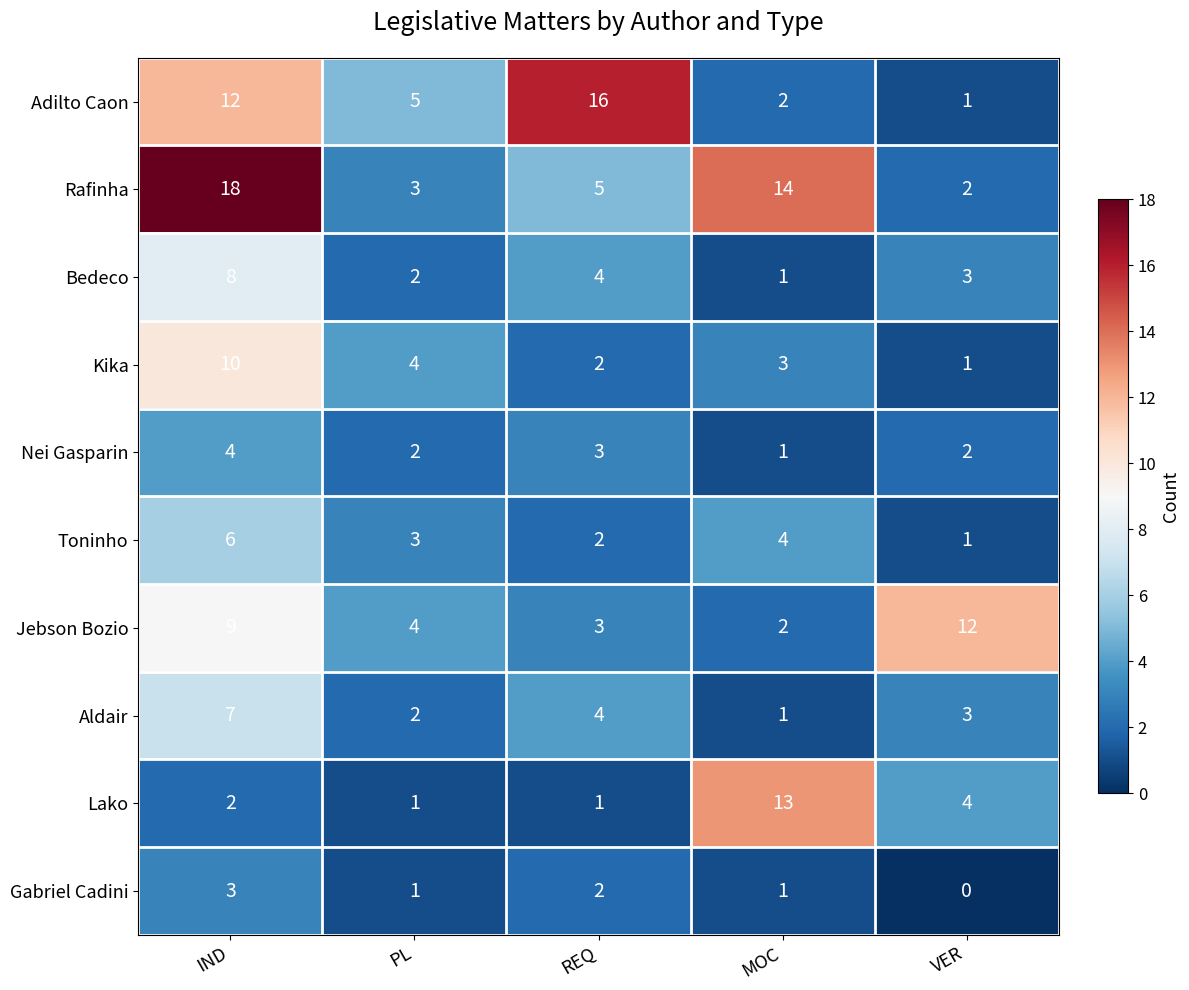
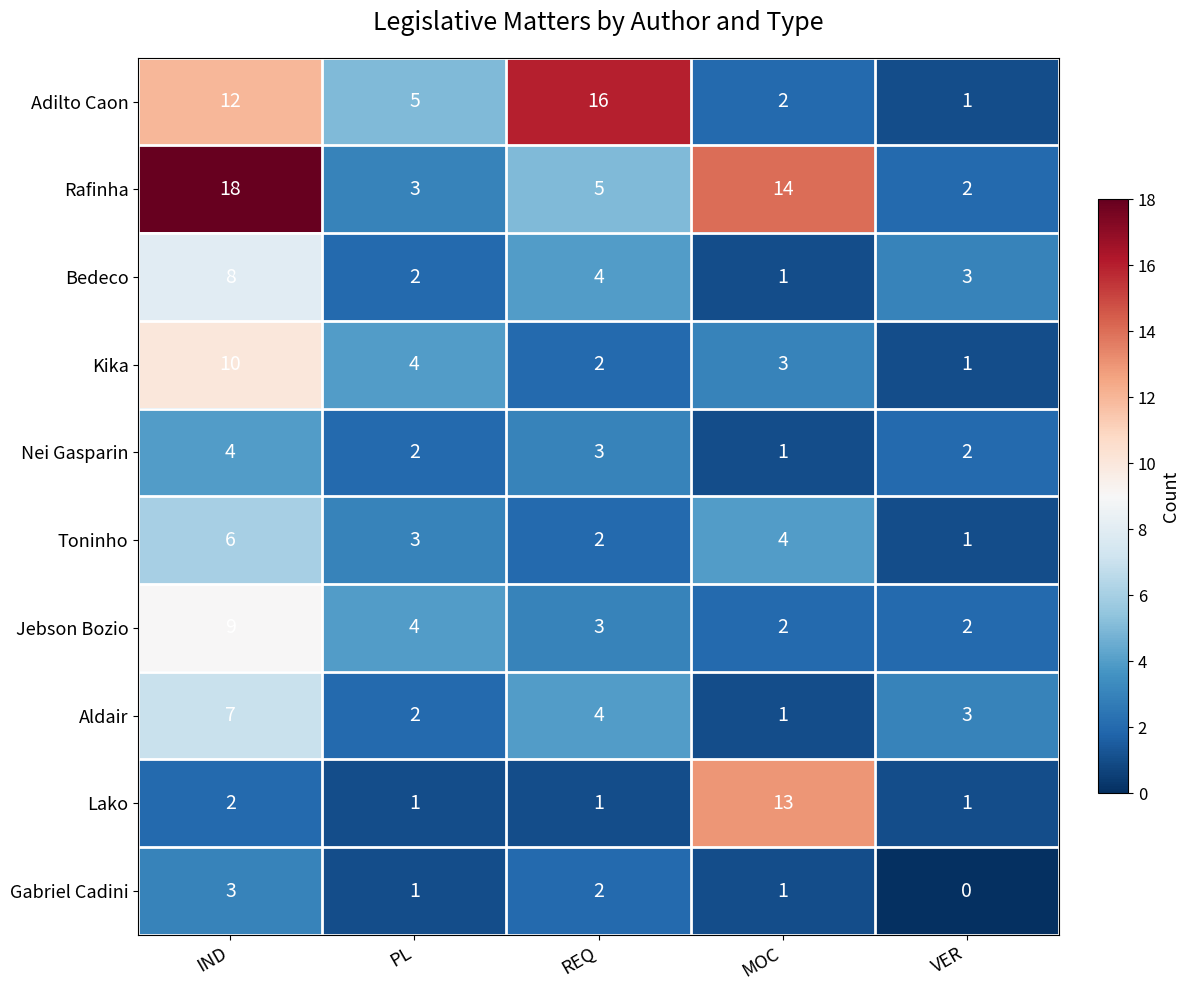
  {
    "Adilto Caon": {
      "IND": 12,
      "PL": 5,
      "REQ": 16,
      "MOC": 2,
      "VER": 1
    },
    "Rafinha": {
      "IND": 18,
      "PL": 3,
      "REQ": 5,
      "MOC": 14,
      "VER": 2
    },
    "Bedeco": {
      "PL": 2,
      "REQ": 4,
      "MOC": 1,
      "VER": 3
    },
    "Kika": {
      "PL": 4,
      "REQ": 2,
      "MOC": 3,
      "VER": 1
    },
    "Nei Gasparin": {
      "IND": 4,
      "PL": 2,
      "REQ": 3,
      "MOC": 1,
      "VER": 2
    },
    "Toninho": {
      "IND": 6,
      "PL": 3,
      "REQ": 2,
      "MOC": 4,
      "VER": 1
    },
    "Jebson Bozio": {
      "PL": 4,
      "REQ": 3,
      "MOC": 2,
-     "VER": 12
+     "VER": 2
    },
    "Aldair": {
      "IND": 7,
      "PL": 2,
      "REQ": 4,
      "MOC": 1,
      "VER": 3
    },
    "Lako": {
      "IND": 2,
      "PL": 1,
      "REQ": 1,
      "MOC": 13,
-     "VER": 4
+     "VER": 1
    },
    "Gabriel Cadini": {
      "IND": 3,
      "PL": 1,
      "REQ": 2,
      "MOC": 1,
      "VER": 0
    }
  }
